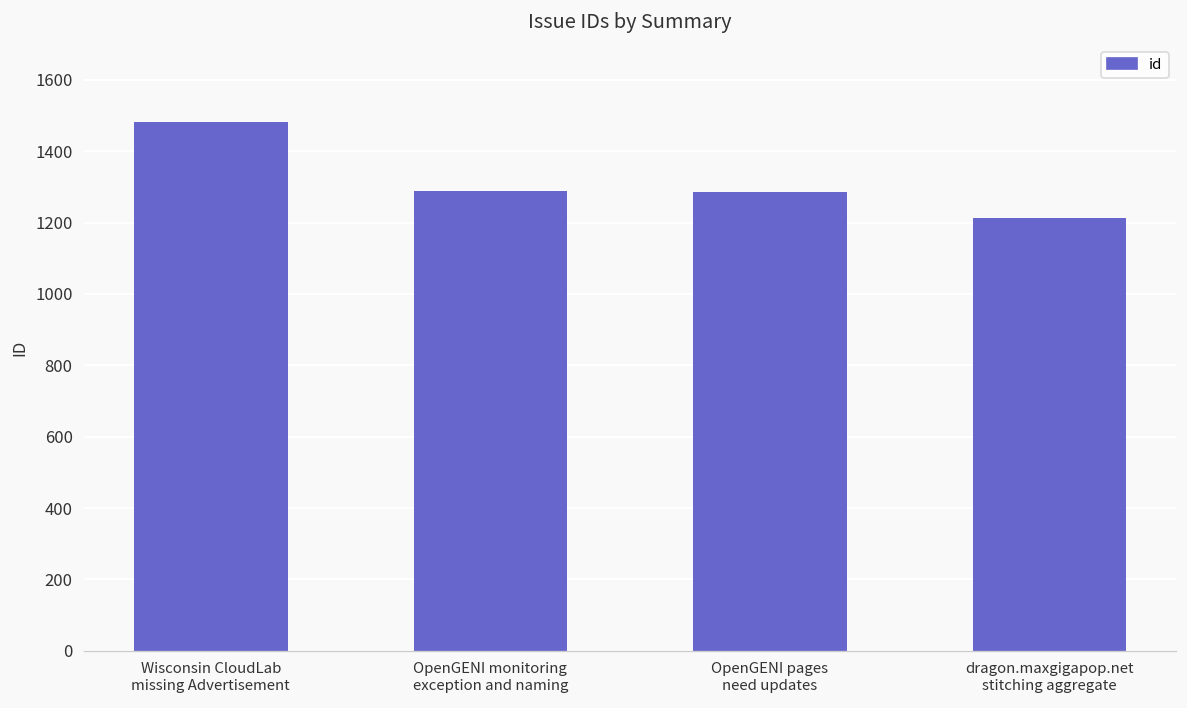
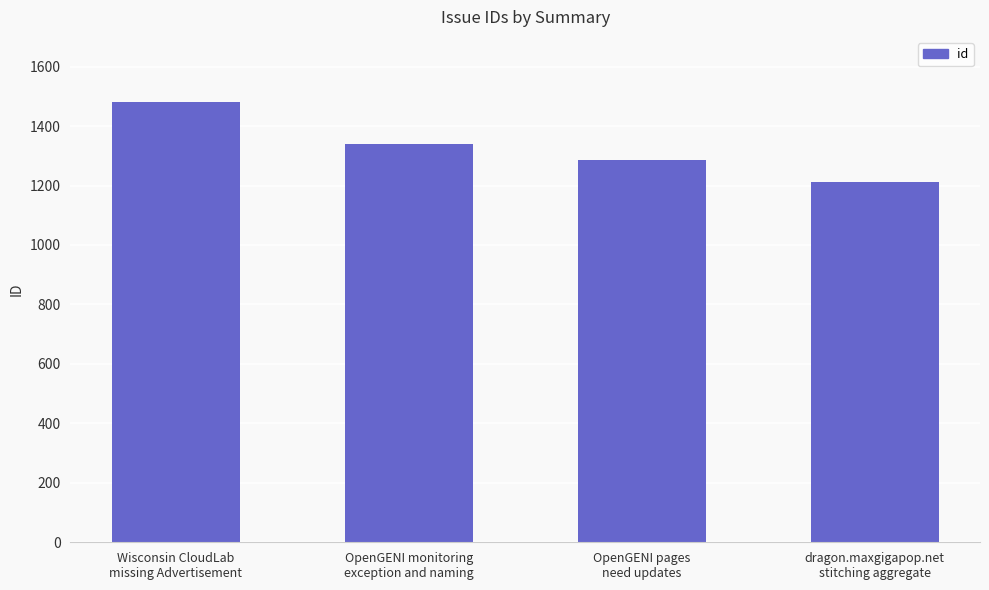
  {
    "Wisconsin CloudLab missing Advertisement": 1480,
-   "OpenGENI monitoring exception and naming": 1290,
+   "OpenGENI monitoring exception and naming": 1340,
    "OpenGENI pages need updates": 1290,
    "dragon.maxgigapop.net stitching aggregate": 1210
  }
